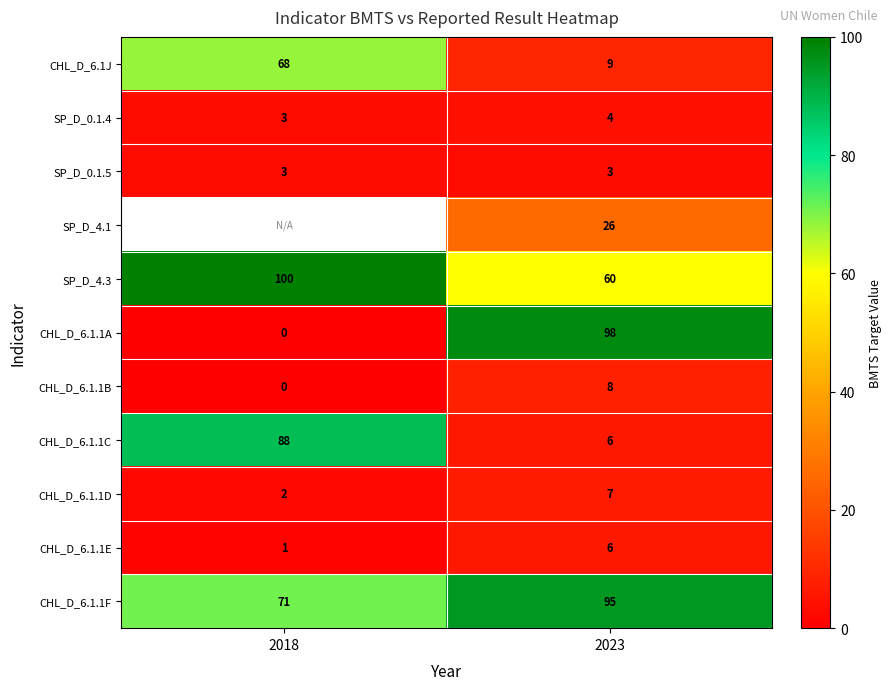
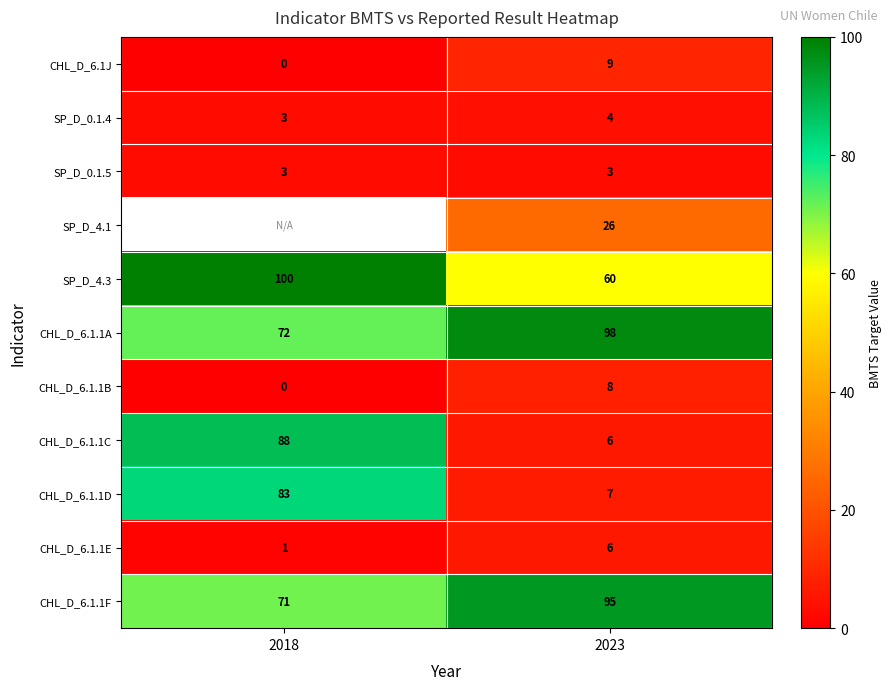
  {
    "CHL_D_6.1J": {
-     "2018": 68,
+     "2018": 0,
      "2023": 9
    },
    "SP_D_0.1.4": {
      "2018": 3,
      "2023": 4
    },
    "SP_D_0.1.5": {
      "2018": 3,
      "2023": 3
    },
    "SP_D_4.1": {
      "2023": 26
    },
    "SP_D_4.3": {
      "2018": 100,
      "2023": 60
    },
    "CHL_D_6.1.1A": {
-     "2018": 0,
+     "2018": 72,
      "2023": 98
    },
    "CHL_D_6.1.1B": {
      "2018": 0,
      "2023": 8
    },
    "CHL_D_6.1.1C": {
      "2018": 88,
      "2023": 6
    },
    "CHL_D_6.1.1D": {
-     "2018": 2,
+     "2018": 83,
      "2023": 7
    },
    "CHL_D_6.1.1E": {
      "2018": 1,
      "2023": 6
    },
    "CHL_D_6.1.1F": {
      "2018": 71,
      "2023": 95
    }
  }
